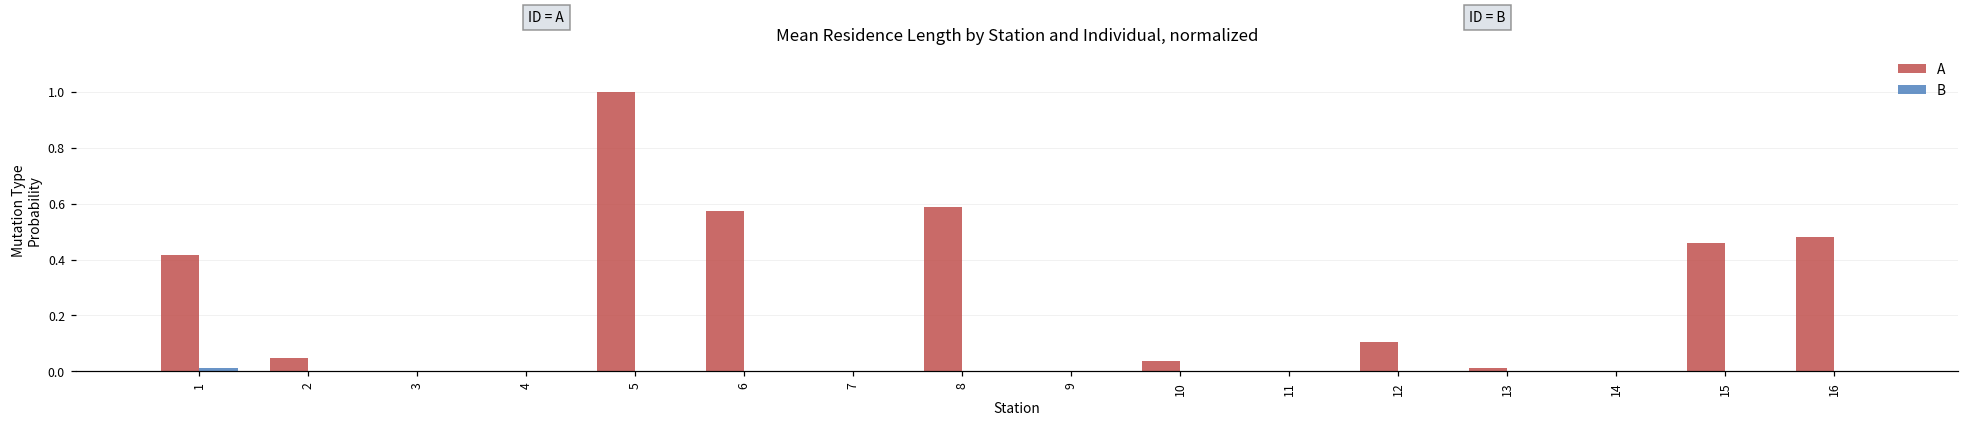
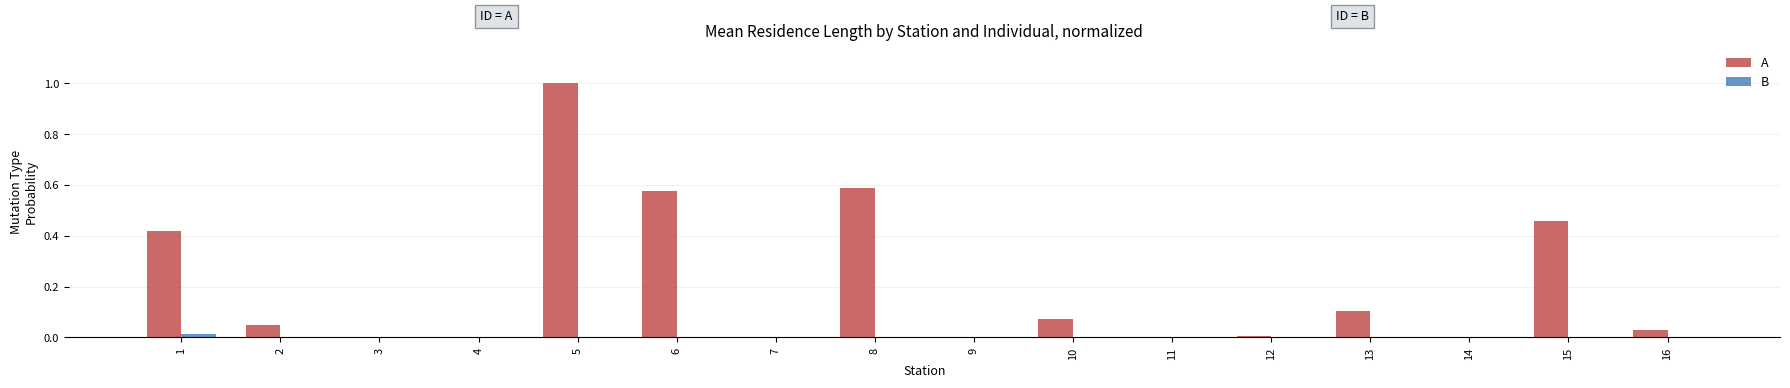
  {
    "A": {
      "1": 0.42,
      "2": 0.05,
      "5": 1.00,
      "6": 0.58,
      "8": 0.59,
      "9": 0.00,
-     "10": 0.04,
-     "12": 0.11,
-     "13": 0.01,
+     "10": 0.07,
+     "12": 0.01,
+     "13": 0.10,
      "14": 0.00,
      "15": 0.46,
-     "16": 0.48
+     "16": 0.03
    },
    "B": {
      "1": 0.01,
      "2": 0.00,
      "3": 0.00,
      "4": 0.00,
      "5": 0.00,
      "6": 0.00,
      "7": 0.00,
      "8": 0.00,
      "9": 0.00,
      "10": 0.00,
      "11": 0.00,
      "12": 0.00,
      "13": 0.00,
      "14": 0.00,
      "15": 0.00,
      "16": 0.00
    }
  }
